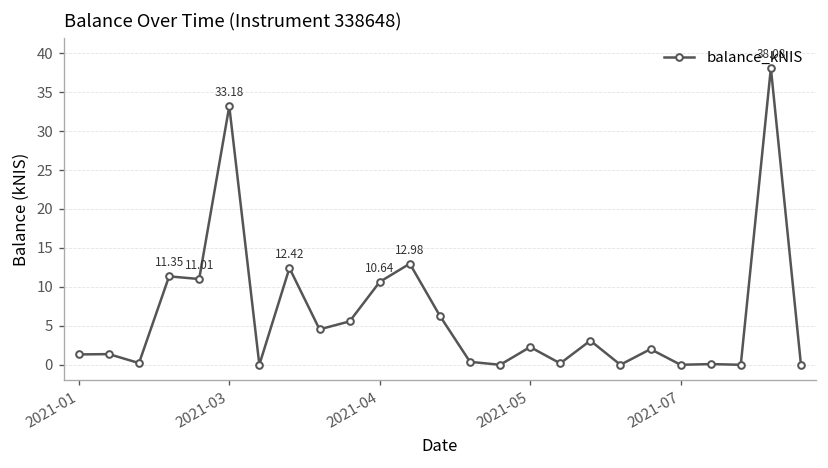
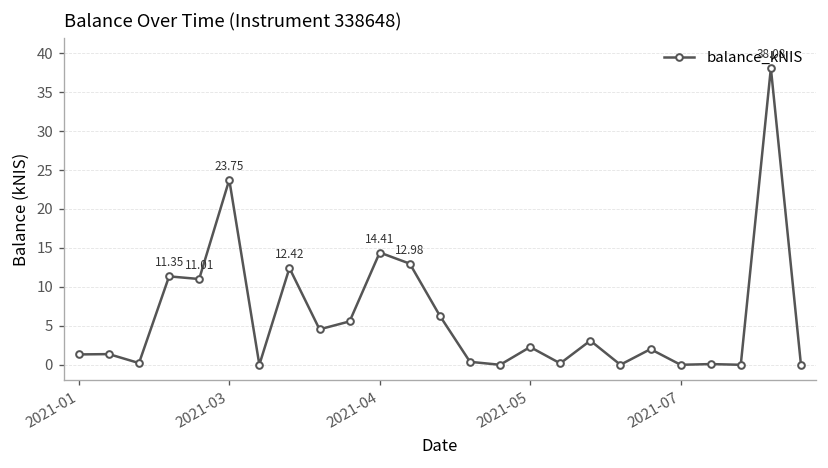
  {
-   "2021-03": 33.18,
-   "2021-04": 10.64
+   "2021-03": 23.75,
+   "2021-04": 14.41
  }
